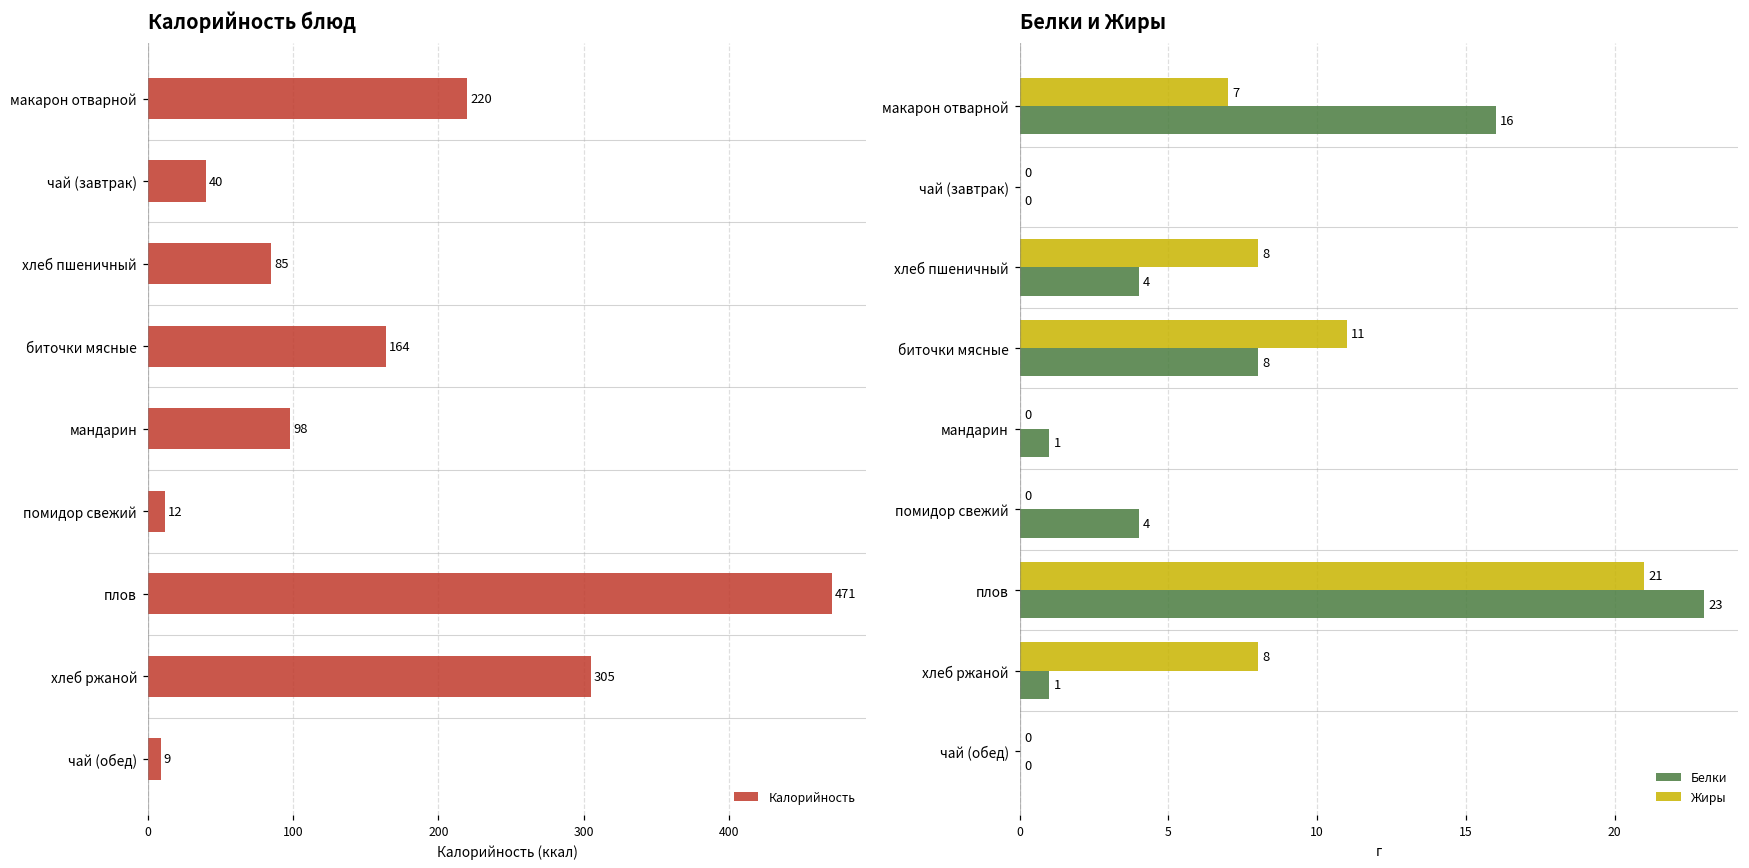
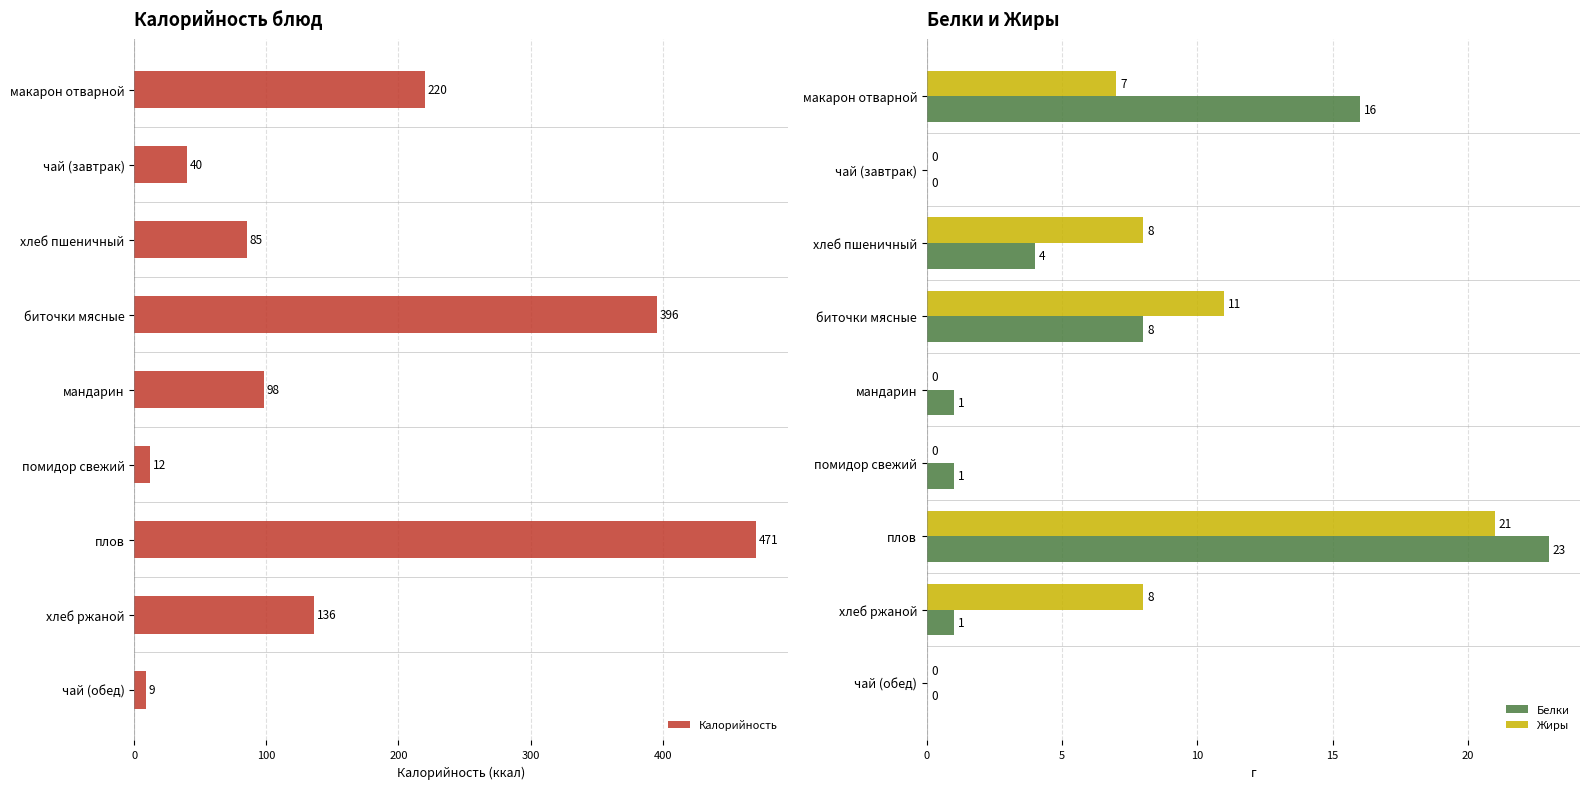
  {
    "Калорийность блюд": {
      "макарон отварной": 220,
      "чай (завтрак)": 40,
      "хлеб пшеничный": 85,
-     "биточки мясные": 164,
+     "биточки мясные": 396,
      "мандарин": 98,
      "помидор свежий": 12,
      "плов": 471,
-     "хлеб ржаной": 305,
+     "хлеб ржаной": 136,
      "чай (обед)": 9
    },
    "Белки и Жиры": {
      "Белки": {
        "макарон отварной": 16,
        "чай (завтрак)": 0,
        "хлеб пшеничный": 4,
        "биточки мясные": 8,
        "мандарин": 1,
-       "помидор свежий": 4,
+       "помидор свежий": 1,
        "плов": 23,
        "хлеб ржаной": 1,
        "чай (обед)": 0
      },
      "Жиры": {
        "макарон отварной": 7,
        "чай (завтрак)": 0,
        "хлеб пшеничный": 8,
        "биточки мясные": 11,
        "мандарин": 0,
        "помидор свежий": 0,
        "плов": 21,
        "хлеб ржаной": 8,
        "чай (обед)": 0
      }
    }
  }
